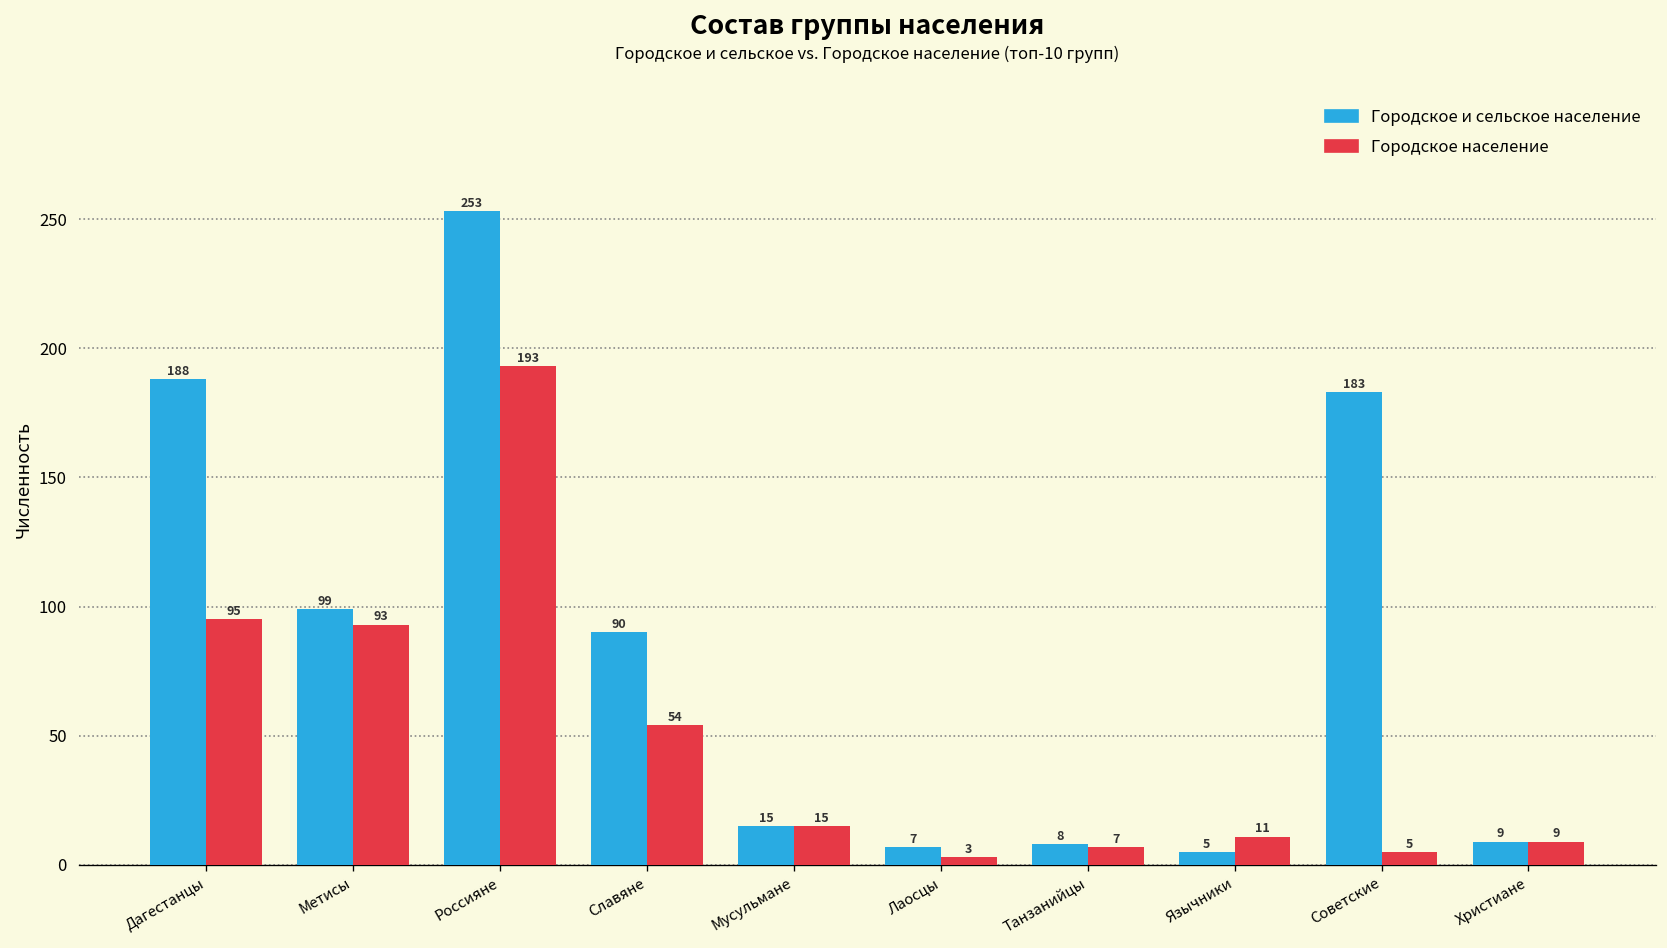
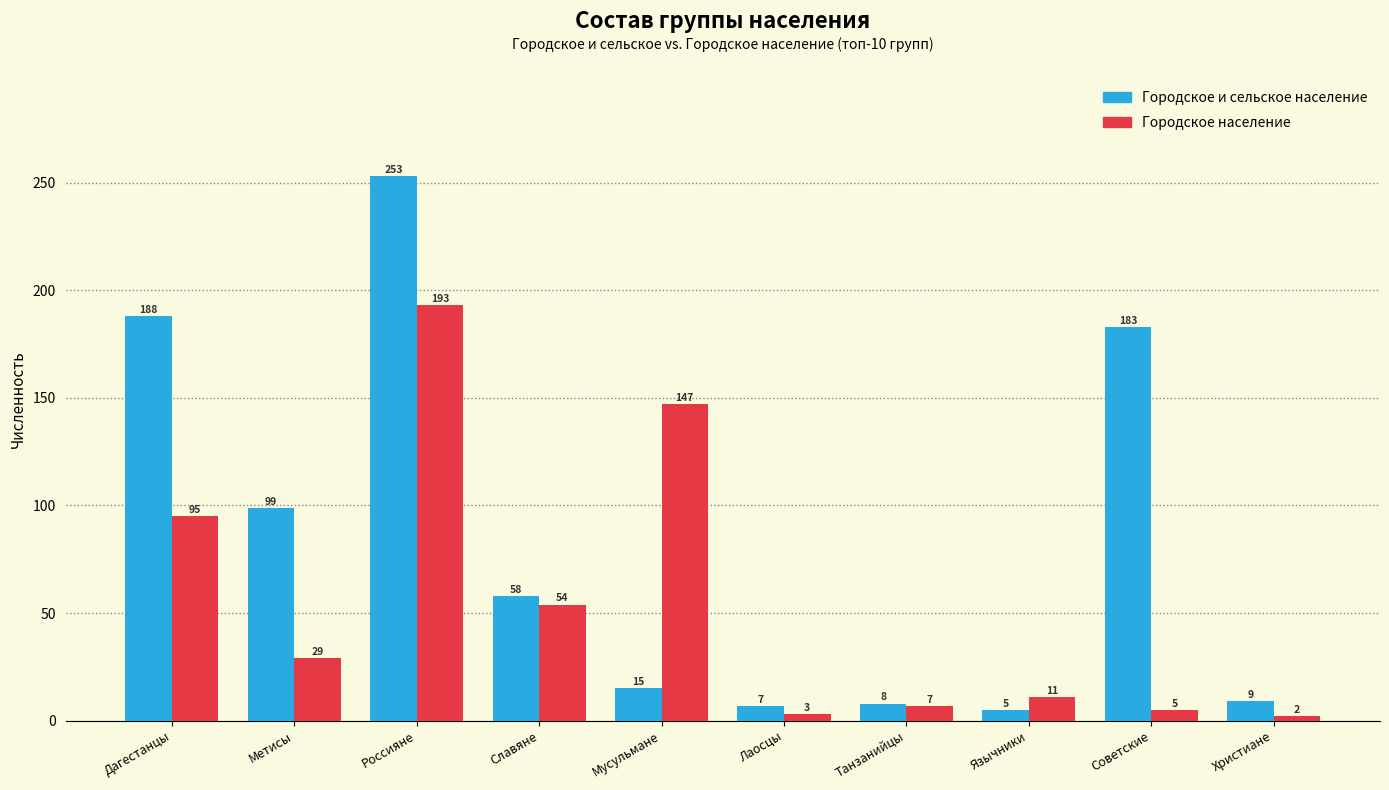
  {
    "Городское и сельское население": {
      "Дагестанцы": 188,
      "Метисы": 99,
      "Россияне": 253,
-     "Славяне": 90,
+     "Славяне": 58,
      "Мусульмане": 15,
      "Лаосцы": 7,
      "Танзанийцы": 8,
      "Язычники": 5,
      "Советские": 183,
      "Христиане": 9
    },
    "Городское население": {
      "Дагестанцы": 95,
-     "Метисы": 93,
+     "Метисы": 29,
      "Россияне": 193,
      "Славяне": 54,
-     "Мусульмане": 15,
+     "Мусульмане": 147,
      "Лаосцы": 3,
      "Танзанийцы": 7,
      "Язычники": 11,
      "Советские": 5,
-     "Христиане": 9
+     "Христиане": 2
    }
  }
